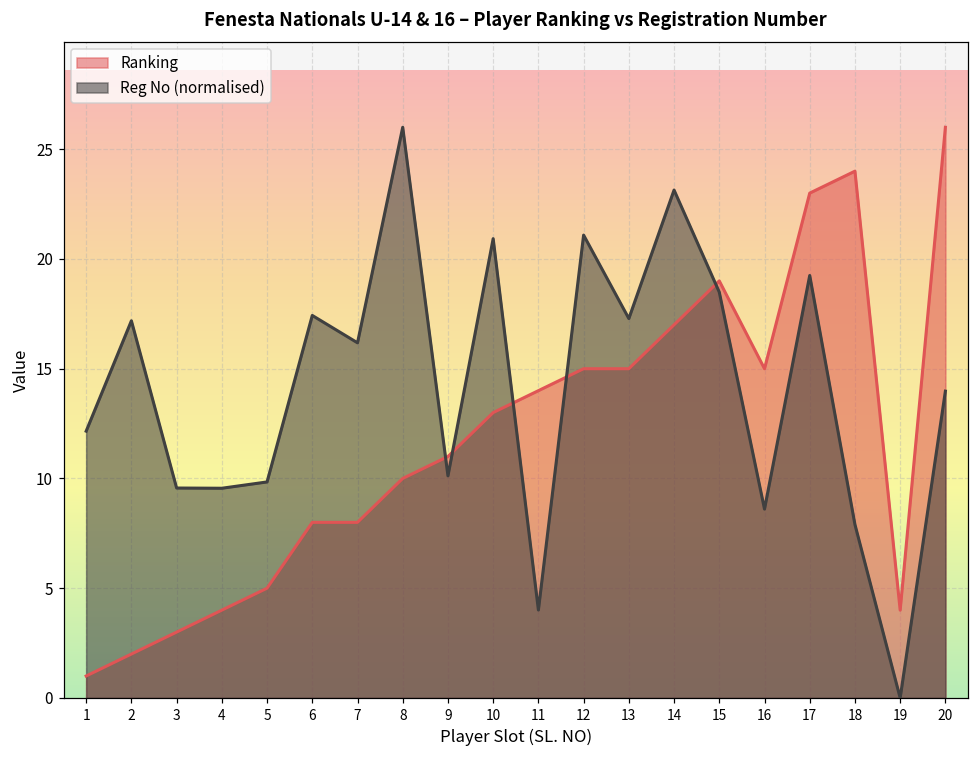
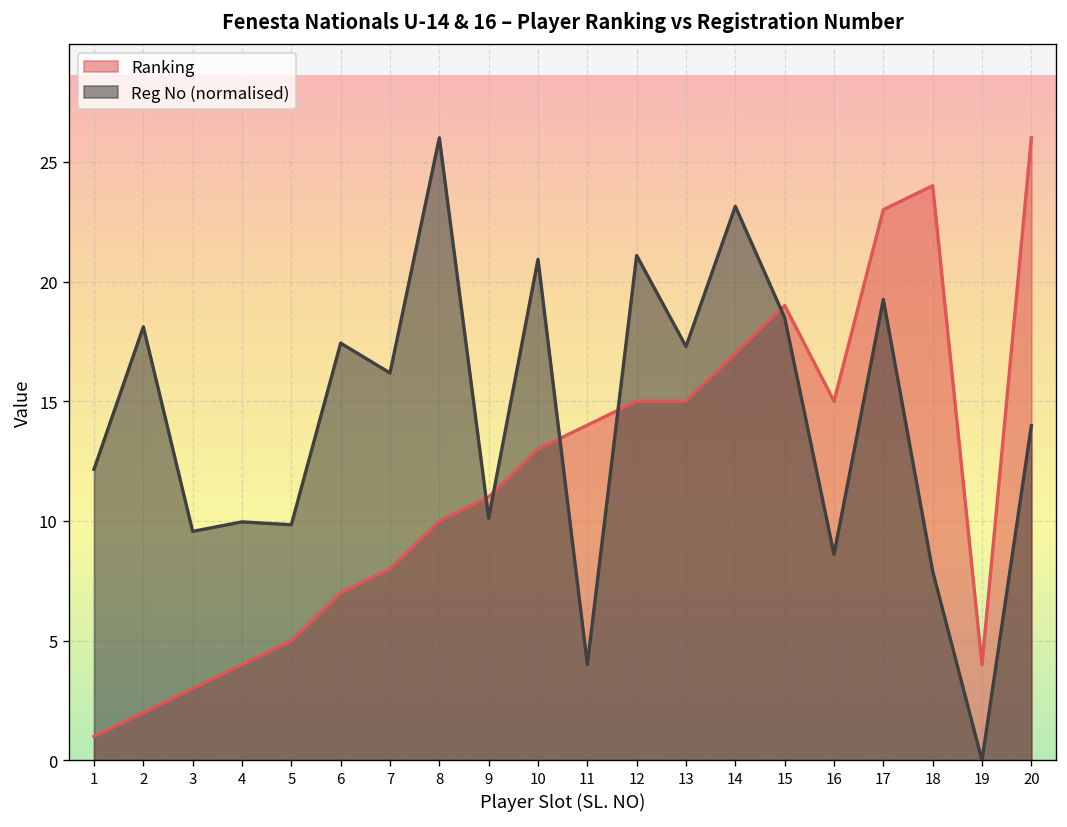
  {
    "Ranking": {
      "1": 1,
      "2": 2,
      "3": 3,
      "4": 4,
      "5": 5,
-     "6": 8,
+     "6": 7,
      "7": 8,
      "8": 10,
      "9": 11,
      "10": 13,
      "11": 14,
      "12": 15,
      "13": 15,
      "14": 17,
      "15": 19,
      "16": 15,
      "17": 23,
      "18": 24,
      "19": 4,
      "20": 26
    },
    "Reg No (normalised)": {
      "1": 12.2,
-     "2": 17.2,
+     "2": 18.1,
      "3": 9.6,
-     "4": 9.6,
+     "4": 10.0,
      "5": 9.8,
      "6": 17.4,
      "7": 16.2,
      "8": 26.0,
      "9": 10.1,
      "10": 20.9,
      "11": 4.0,
      "12": 21.1,
      "13": 17.3,
      "14": 23.1,
      "15": 18.5,
      "16": 8.6,
      "17": 19.2,
      "18": 7.9,
      "19": 0.0,
      "20": 14.0
    }
  }
